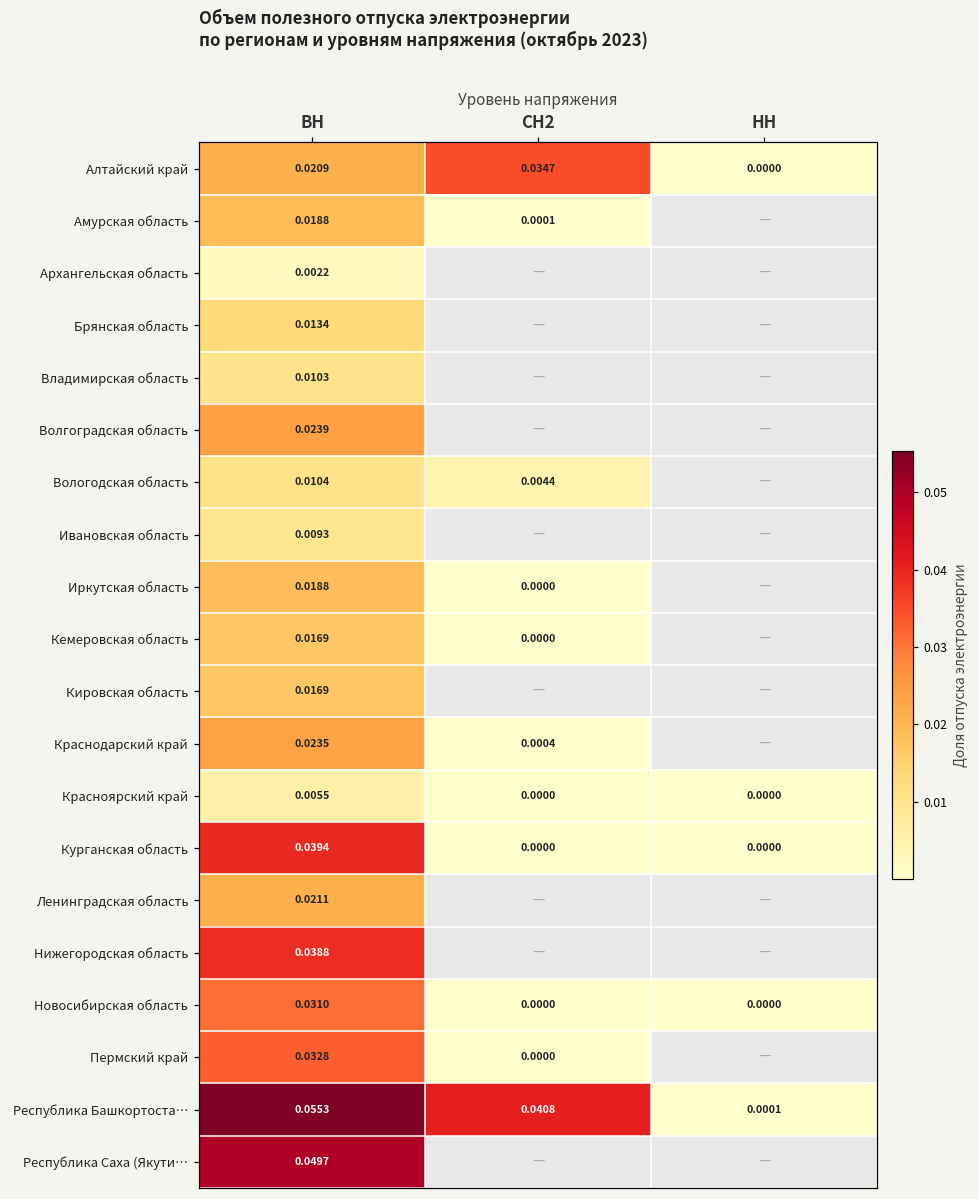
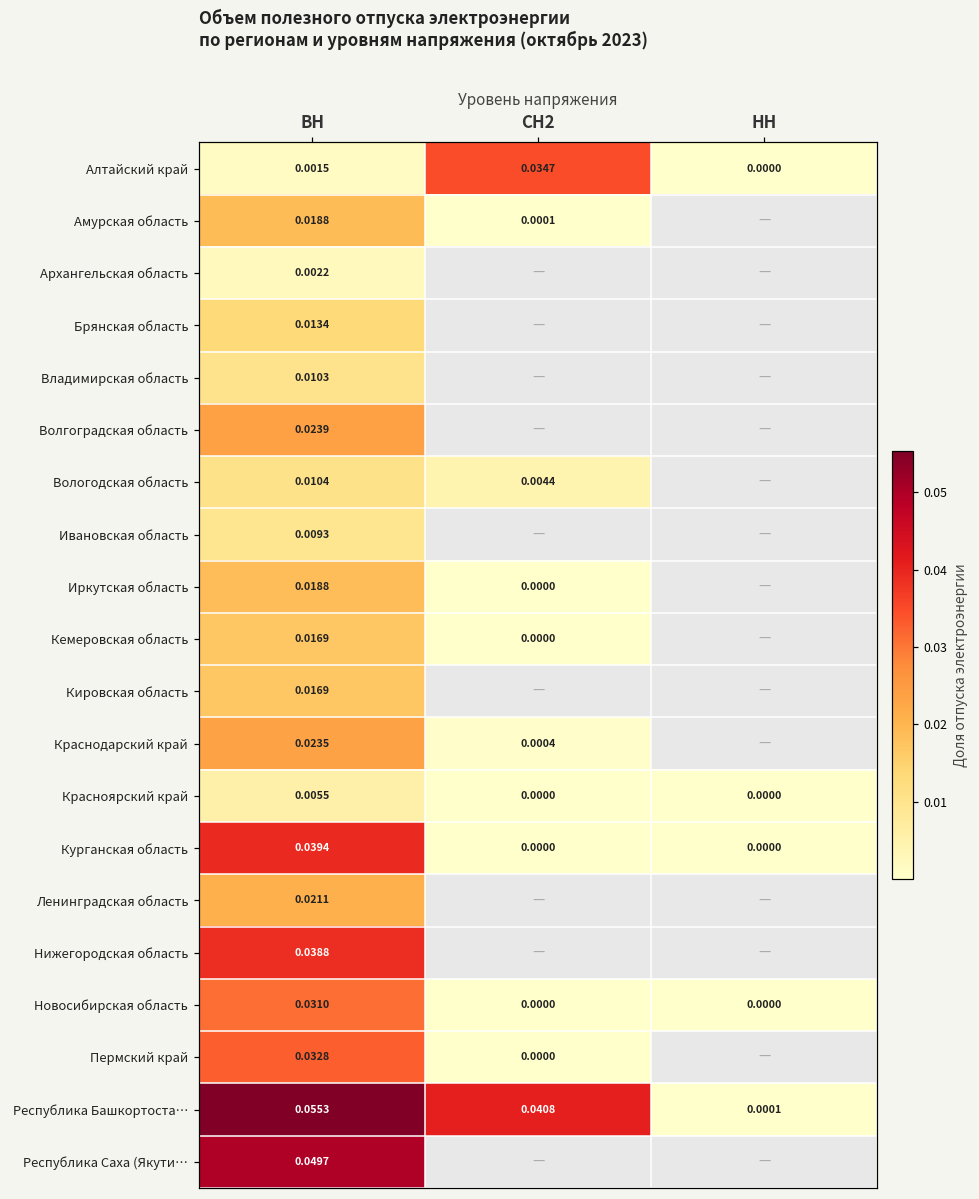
  {
    "Алтайский край": {
-     "ВН": 0.0209,
+     "ВН": 0.0015,
      "СН2": 0.0347,
      "НН": 0.0000
    },
    "Амурская область": {
      "ВН": 0.0188,
      "СН2": 0.0001
    },
    "Архангельская область": {
      "ВН": 0.0022
    },
    "Брянская область": {
      "ВН": 0.0134
    },
    "Владимирская область": {
      "ВН": 0.0103
    },
    "Волгоградская область": {
      "ВН": 0.0239
    },
    "Вологодская область": {
      "ВН": 0.0104,
      "СН2": 0.0044
    },
    "Ивановская область": {
      "ВН": 0.0093
    },
    "Иркутская область": {
      "ВН": 0.0188,
      "СН2": 0.0000
    },
    "Кемеровская область": {
      "ВН": 0.0169,
      "СН2": 0.0000
    },
    "Кировская область": {
      "ВН": 0.0169
    },
    "Краснодарский край": {
      "ВН": 0.0235,
      "СН2": 0.0004
    },
    "Красноярский край": {
      "ВН": 0.0055,
      "СН2": 0.0000,
      "НН": 0.0000
    },
    "Курганская область": {
      "ВН": 0.0394,
      "СН2": 0.0000,
      "НН": 0.0000
    },
    "Ленинградская область": {
      "ВН": 0.0211
    },
    "Нижегородская область": {
      "ВН": 0.0388
    },
    "Новосибирская область": {
      "ВН": 0.0310,
      "СН2": 0.0000,
      "НН": 0.0000
    },
    "Пермский край": {
      "ВН": 0.0328,
      "СН2": 0.0000
    },
    "Республика Башкортоста…": {
      "ВН": 0.0553,
      "СН2": 0.0408,
      "НН": 0.0001
    },
    "Республика Саха (Якути…": {
      "ВН": 0.0497
    }
  }
